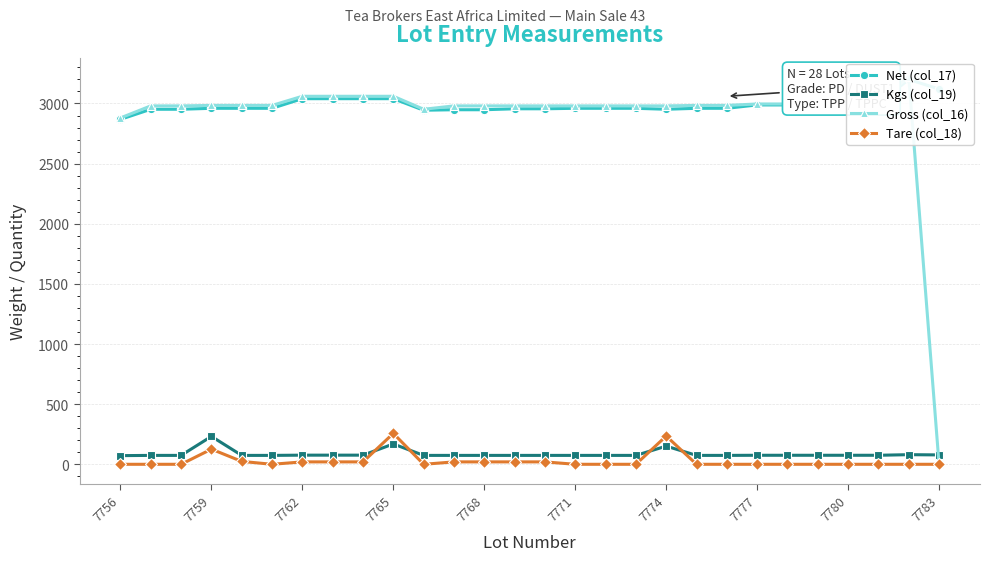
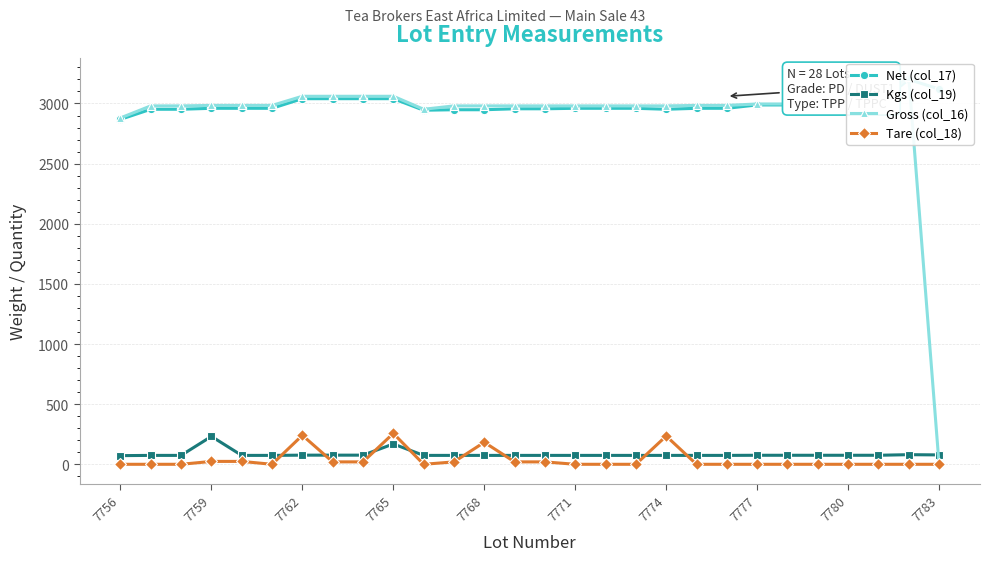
  {
    "Net (col_17)": {
      "7759": 2960,
      "7768": 2950,
      "7774": 2950
    },
    "Kgs (col_19)": {
      "7756": 70,
      "7759": 230,
      "7762": 80,
      "7765": 170,
      "7768": 70,
      "7771": 70,
-     "7774": 150,
+     "7774": 70,
      "7777": 80,
      "7780": 80,
      "7783": 80
    },
    "Gross (col_16)": {
      "7759": 2980,
      "7768": 2980,
      "7774": 2980
    },
    "Tare (col_18)": {
      "7756": 0,
-     "7759": 130,
-     "7762": 20,
+     "7759": 20,
+     "7762": 240,
      "7765": 260,
-     "7768": 20,
+     "7768": 180,
      "7771": 0,
      "7774": 240,
      "7777": 0,
      "7780": 0
    }
  }
